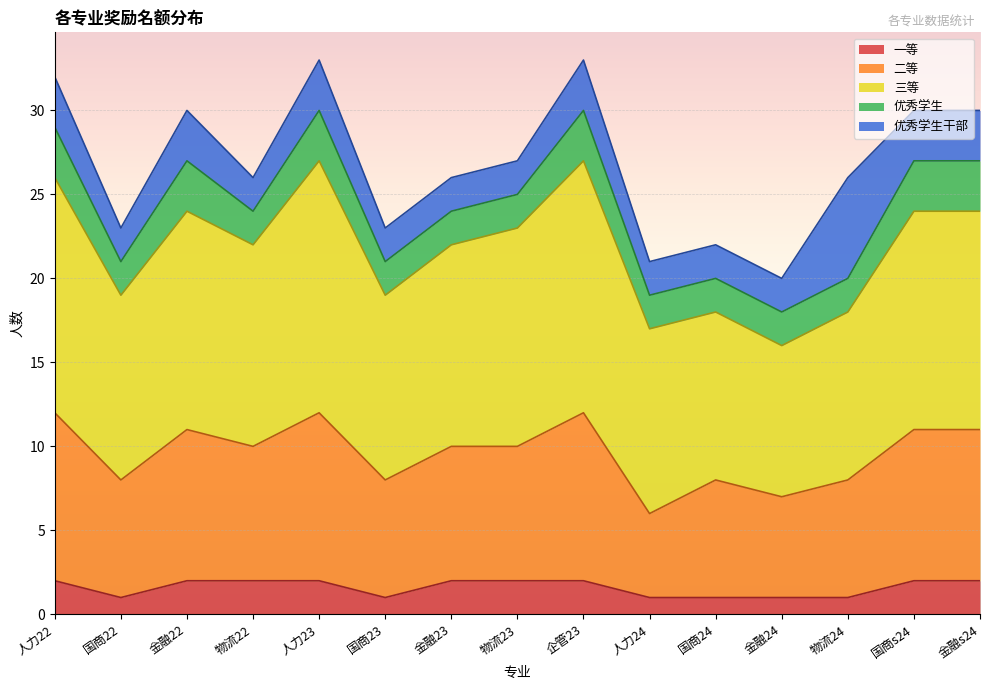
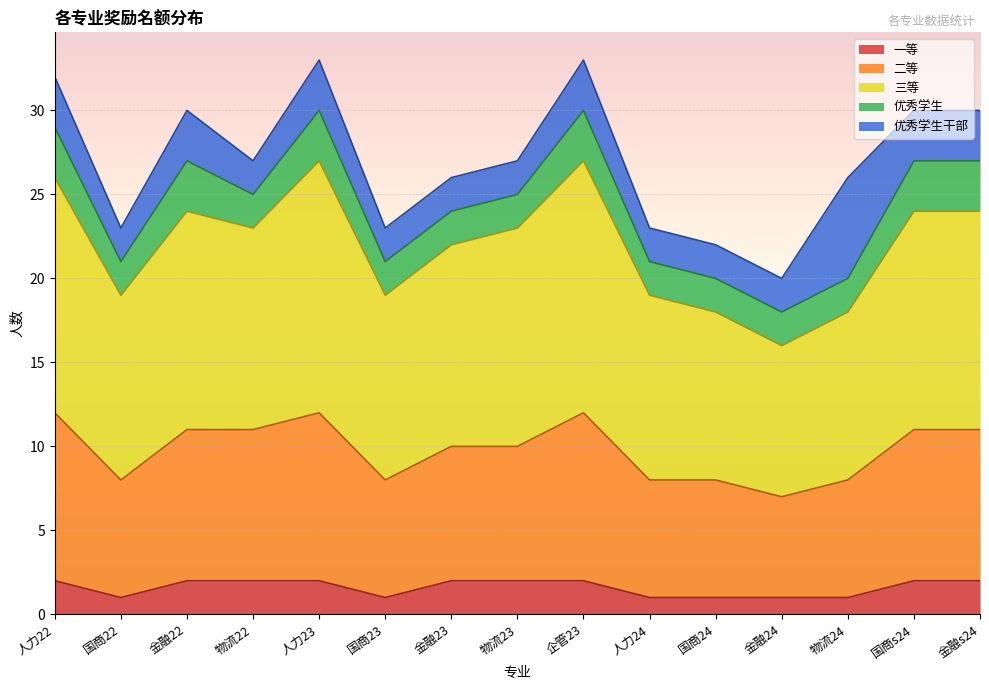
  {
    "一等": {
      "人力22": 2,
      "国商22": 1,
      "金融22": 2,
      "物流22": 2,
      "人力23": 2,
      "国商23": 1,
      "金融23": 2,
      "物流23": 2,
      "企管23": 2,
      "人力24": 1,
      "国商24": 1,
      "金融24": 1,
      "物流24": 1,
      "国商s24": 2,
      "金融s24": 2
    },
    "二等": {
      "人力22": 12,
      "国商22": 8,
      "金融22": 11,
-     "物流22": 8,
+     "物流22": 9,
      "人力23": 12,
      "国商23": 8,
      "金融23": 10,
      "物流23": 10,
      "企管23": 12,
-     "人力24": 5,
+     "人力24": 7,
      "国商24": 8,
      "金融24": 7,
      "物流24": 8,
      "国商s24": 11,
      "金融s24": 11
    },
    "三等": {
      "人力22": 14,
      "国商22": 11,
      "金融22": 13,
      "物流22": 12,
      "人力23": 15,
      "国商23": 11,
      "金融23": 12,
      "物流23": 13,
      "企管23": 15,
      "人力24": 11,
      "国商24": 10,
      "金融24": 9,
      "物流24": 10,
      "国商s24": 13,
      "金融s24": 13
    },
    "优秀学生": {
      "人力22": 3,
      "国商22": 2,
      "金融22": 3,
      "物流22": 2,
      "人力23": 3,
      "国商23": 2,
      "金融23": 2,
      "物流23": 2,
      "企管23": 3,
      "人力24": 2,
      "国商24": 2,
      "金融24": 2,
      "物流24": 2,
      "国商s24": 3,
      "金融s24": 3
    },
    "优秀学生干部": {
      "人力22": 3,
      "国商22": 2,
      "金融22": 3,
      "物流22": 2,
      "人力23": 3,
      "国商23": 2,
      "金融23": 2,
      "物流23": 2,
      "企管23": 3,
      "人力24": 2,
      "国商24": 2,
      "金融24": 2,
      "物流24": 6,
      "金融s24": 3
    }
  }
